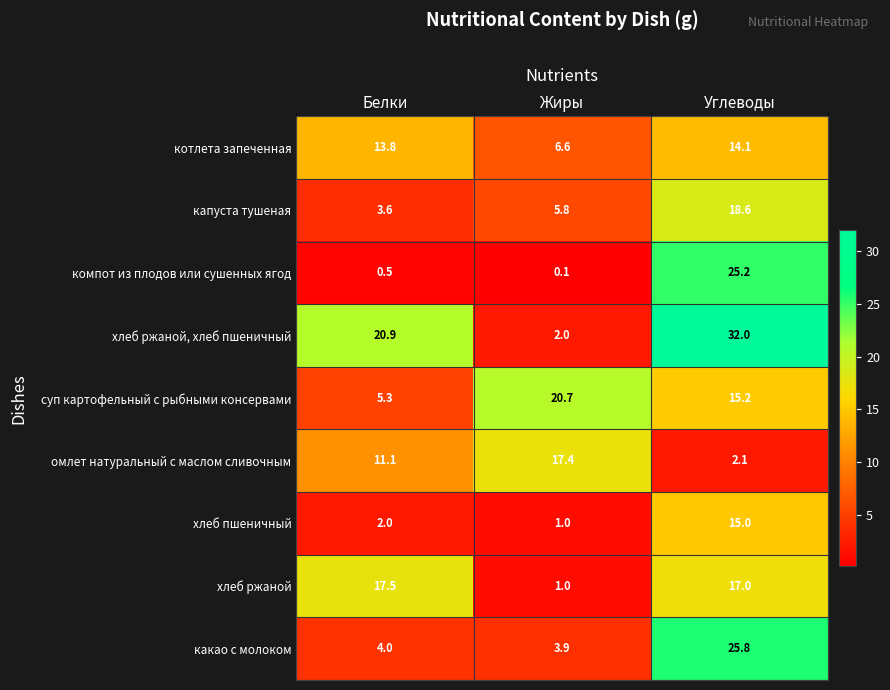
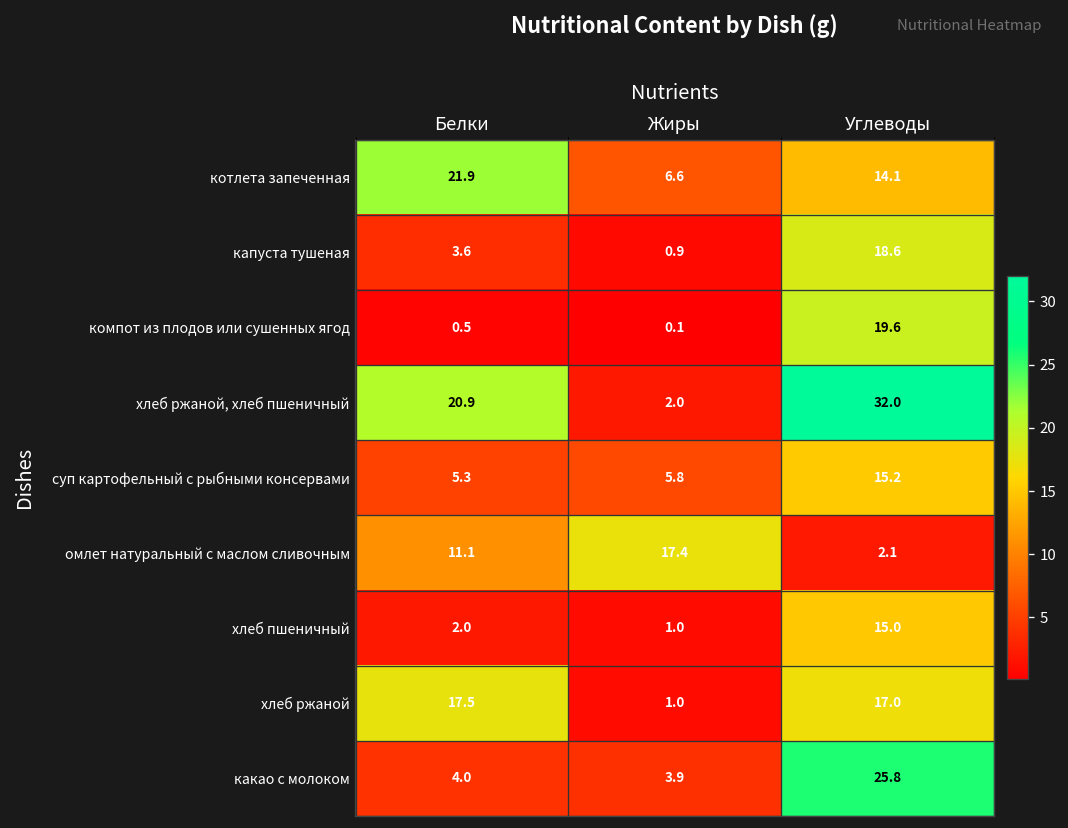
  {
    "котлета запеченная": {
-     "Белки": 13.8,
+     "Белки": 21.9,
      "Жиры": 6.6,
      "Углеводы": 14.1
    },
    "капуста тушеная": {
      "Белки": 3.6,
-     "Жиры": 5.8,
+     "Жиры": 0.9,
      "Углеводы": 18.6
    },
    "компот из плодов или сушенных ягод": {
      "Белки": 0.5,
      "Жиры": 0.1,
-     "Углеводы": 25.2
+     "Углеводы": 19.6
    },
    "хлеб ржаной, хлеб пшеничный": {
      "Белки": 20.9,
      "Жиры": 2.0,
      "Углеводы": 32.0
    },
    "суп картофельный с рыбными консервами": {
      "Белки": 5.3,
-     "Жиры": 20.7,
+     "Жиры": 5.8,
      "Углеводы": 15.2
    },
    "омлет натуральный с маслом сливочным": {
      "Белки": 11.1,
      "Жиры": 17.4,
      "Углеводы": 2.1
    },
    "хлеб пшеничный": {
      "Белки": 2.0,
      "Жиры": 1.0,
      "Углеводы": 15.0
    },
    "хлеб ржаной": {
      "Белки": 17.5,
      "Жиры": 1.0,
      "Углеводы": 17.0
    },
    "какао с молоком": {
      "Белки": 4.0,
      "Жиры": 3.9,
      "Углеводы": 25.8
    }
  }
